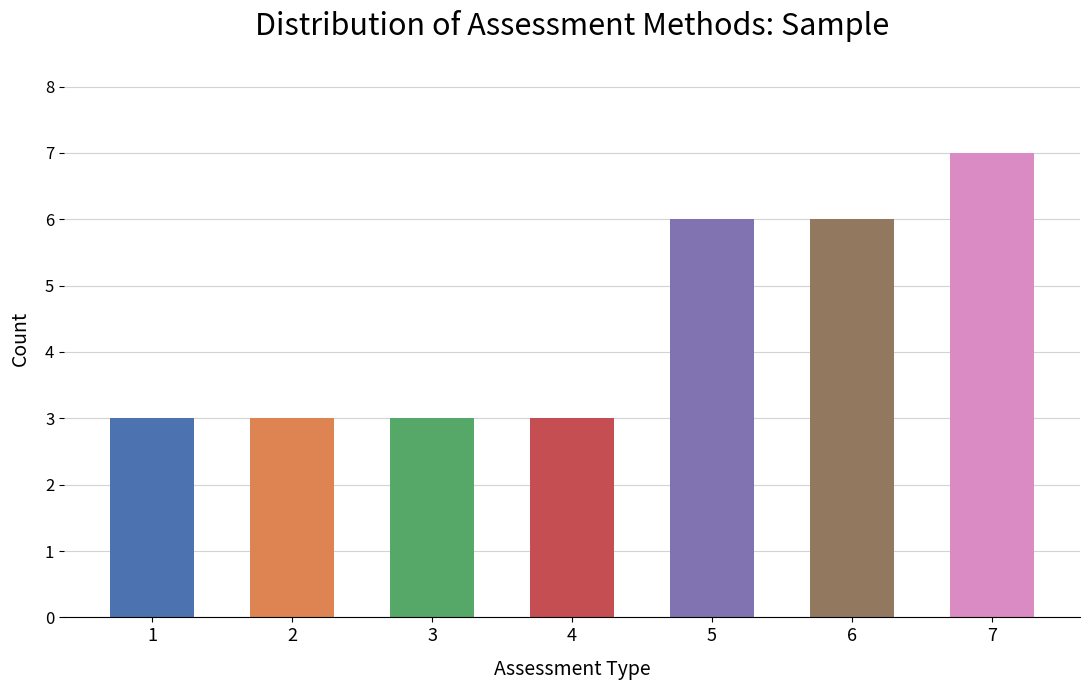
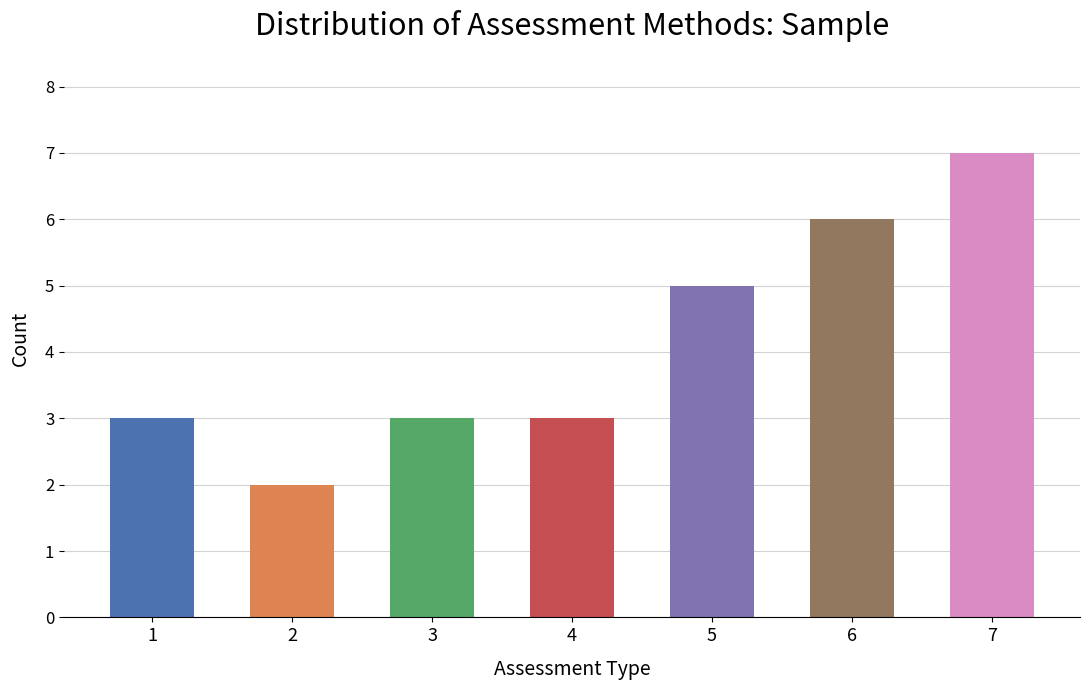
  {
    "1": 3,
-   "2": 3,
+   "2": 2,
    "3": 3,
    "4": 3,
-   "5": 6,
+   "5": 5,
    "6": 6,
    "7": 7
  }
